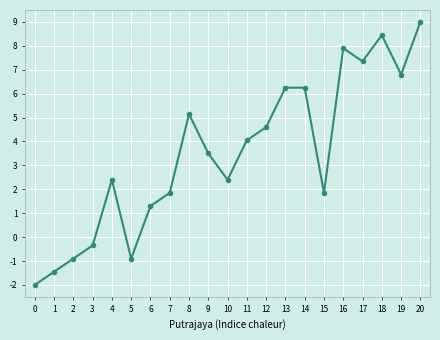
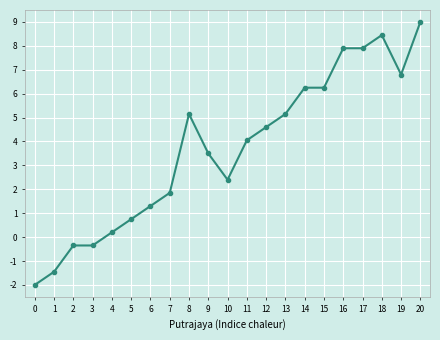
  {
    "0": -2.0,
    "1": -1.5,
-   "2": -0.9,
+   "2": -0.4,
    "3": -0.4,
-   "4": 2.4,
-   "5": -0.9,
+   "4": 0.2,
+   "5": 0.8,
    "6": 1.3,
    "7": 1.8,
    "8": 5.2,
    "9": 3.5,
    "10": 2.4,
    "11": 4.1,
    "12": 4.6,
-   "13": 6.3,
+   "13": 5.2,
    "14": 6.3,
-   "15": 1.8,
+   "15": 6.3,
    "16": 7.9,
-   "17": 7.4,
+   "17": 7.9,
    "18": 8.5,
    "19": 6.8,
    "20": 9.0
  }
